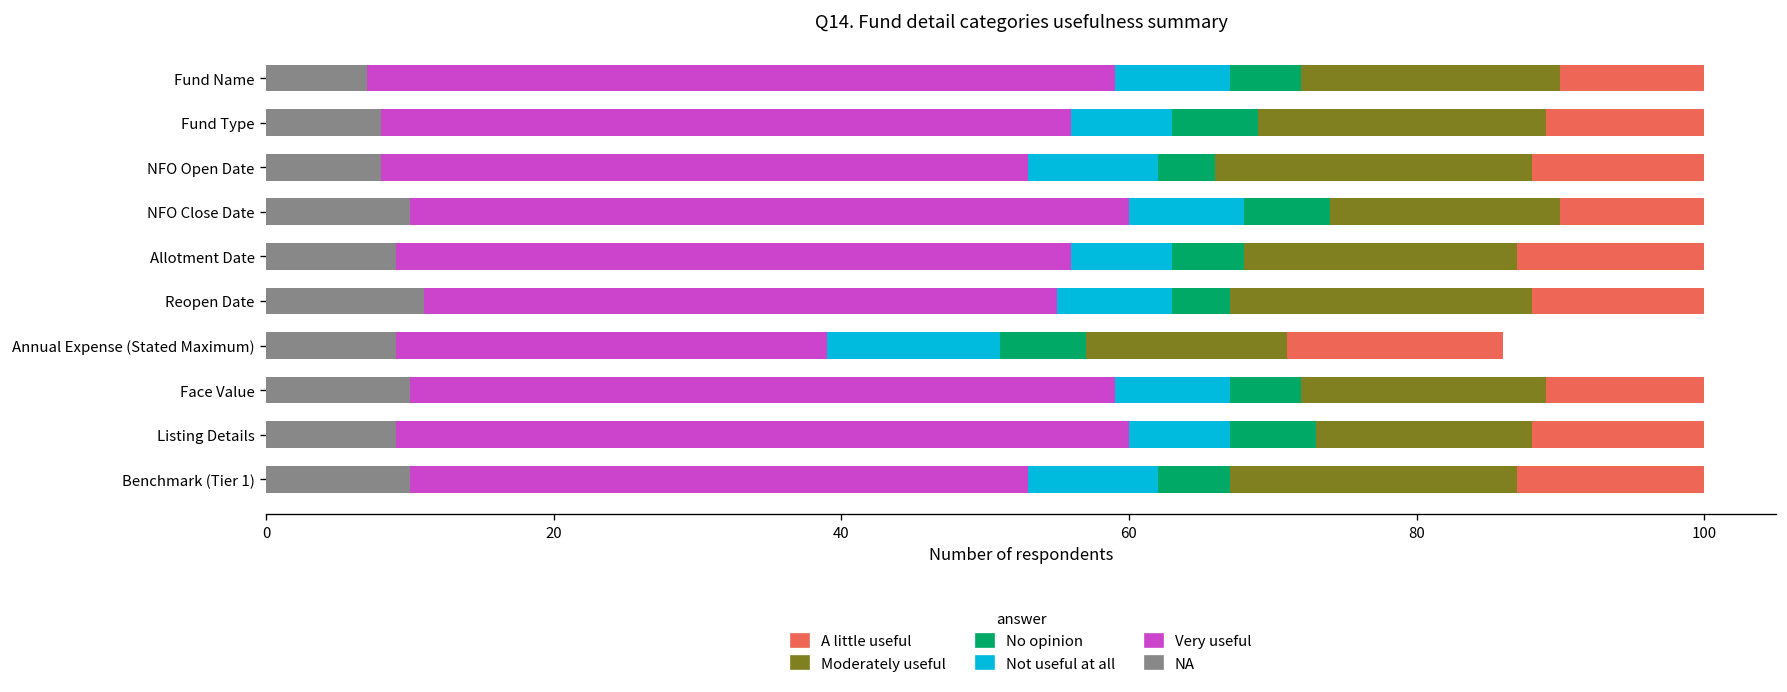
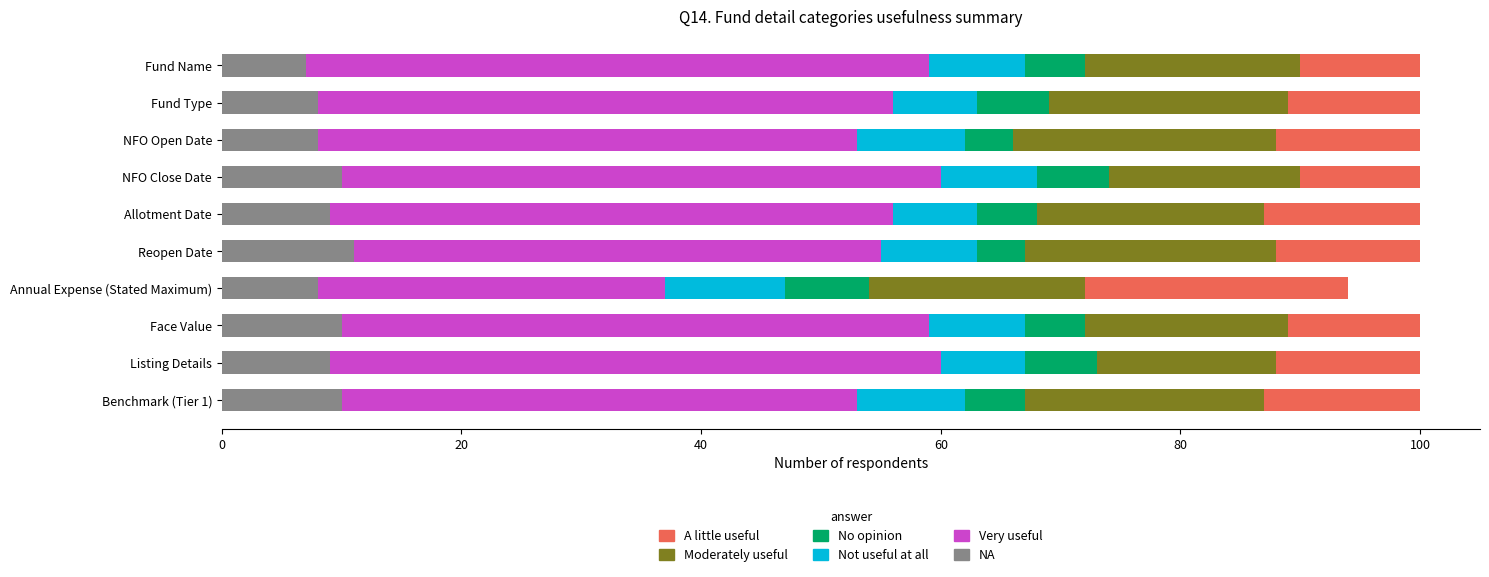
  {
    "NA": {
      "Fund Name": 7,
      "Fund Type": 8,
      "NFO Open Date": 8,
      "NFO Close Date": 10,
      "Allotment Date": 9,
      "Reopen Date": 11,
-     "Annual Expense (Stated Maximum)": 9,
+     "Annual Expense (Stated Maximum)": 8,
      "Face Value": 10,
      "Listing Details": 9,
      "Benchmark (Tier 1)": 10
    },
    "Very useful": {
      "Fund Name": 52,
      "Fund Type": 48,
      "NFO Open Date": 45,
      "NFO Close Date": 50,
      "Allotment Date": 47,
      "Reopen Date": 44,
-     "Annual Expense (Stated Maximum)": 30,
+     "Annual Expense (Stated Maximum)": 29,
      "Face Value": 49,
      "Listing Details": 51,
      "Benchmark (Tier 1)": 43
    },
    "Not useful at all": {
      "Fund Name": 8,
      "Fund Type": 7,
      "NFO Open Date": 9,
      "NFO Close Date": 8,
      "Allotment Date": 7,
      "Reopen Date": 8,
-     "Annual Expense (Stated Maximum)": 12,
+     "Annual Expense (Stated Maximum)": 10,
      "Face Value": 8,
      "Listing Details": 7,
      "Benchmark (Tier 1)": 9
    },
    "No opinion": {
      "Fund Name": 5,
      "Fund Type": 6,
      "NFO Open Date": 4,
      "NFO Close Date": 6,
      "Allotment Date": 5,
      "Reopen Date": 4,
-     "Annual Expense (Stated Maximum)": 6,
+     "Annual Expense (Stated Maximum)": 7,
      "Face Value": 5,
      "Listing Details": 6,
      "Benchmark (Tier 1)": 5
    },
    "Moderately useful": {
      "Fund Name": 18,
      "Fund Type": 20,
      "NFO Open Date": 22,
      "NFO Close Date": 16,
      "Allotment Date": 19,
      "Reopen Date": 21,
-     "Annual Expense (Stated Maximum)": 14,
+     "Annual Expense (Stated Maximum)": 18,
      "Face Value": 17,
      "Listing Details": 15,
      "Benchmark (Tier 1)": 20
    },
    "A little useful": {
      "Fund Name": 10,
      "Fund Type": 11,
      "NFO Open Date": 12,
      "NFO Close Date": 10,
      "Allotment Date": 13,
      "Reopen Date": 12,
-     "Annual Expense (Stated Maximum)": 15,
+     "Annual Expense (Stated Maximum)": 22,
      "Face Value": 11,
      "Listing Details": 12,
      "Benchmark (Tier 1)": 13
    }
  }
